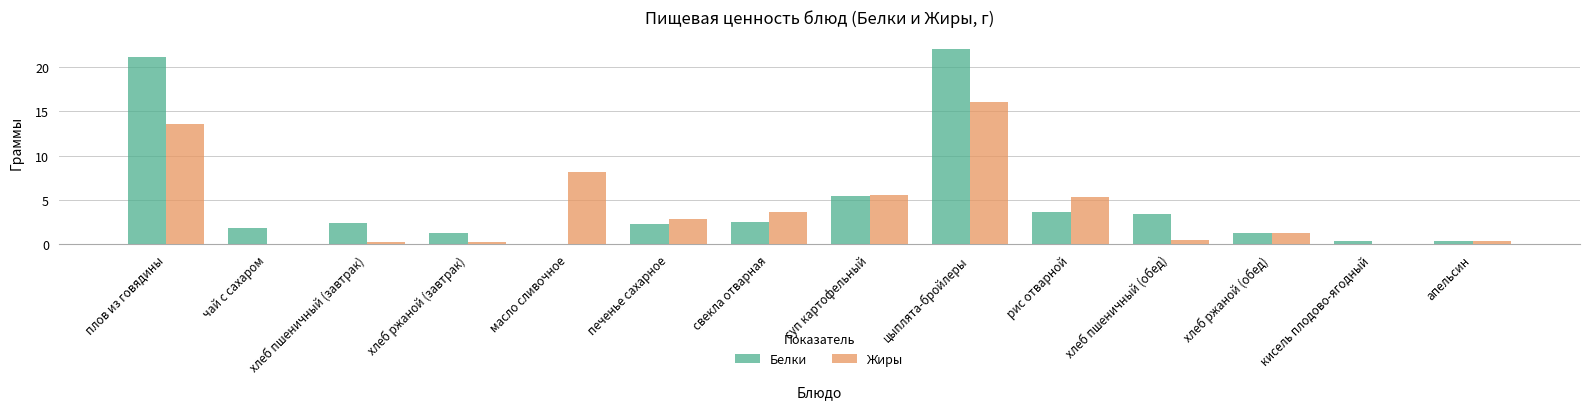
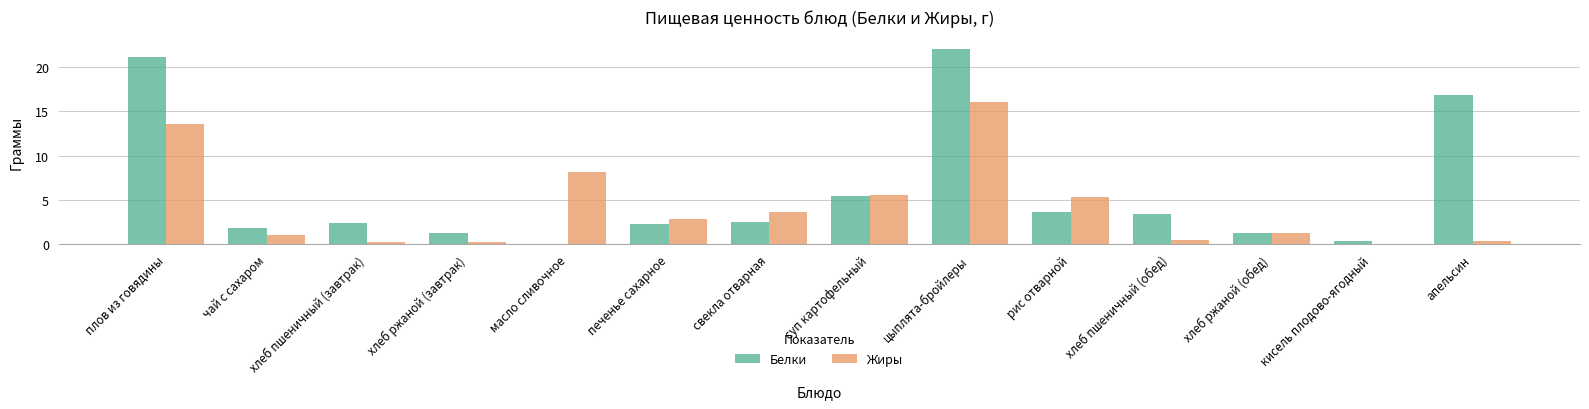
  {
    "Белки": {
      "плов из говядины": 21,
      "чай с сахаром": 2,
      "хлеб пшеничный (завтрак)": 2,
      "хлеб ржаной (завтрак)": 1,
      "печенье сахарное": 2,
      "свекла отварная": 3,
      "суп картофельный": 5,
      "цыплята-бройлеры": 22,
      "рис отварной": 4,
      "хлеб пшеничный (обед)": 3,
      "хлеб ржаной (обед)": 1,
      "кисель плодово-ягодный": 0,
-     "апельсин": 0
+     "апельсин": 17
    },
    "Жиры": {
      "плов из говядины": 14,
-     "чай с сахаром": 0,
+     "чай с сахаром": 1,
      "хлеб пшеничный (завтрак)": 0,
      "масло сливочное": 8,
      "печенье сахарное": 3,
      "свекла отварная": 4,
      "суп картофельный": 6,
      "цыплята-бройлеры": 16,
      "рис отварной": 5,
      "хлеб пшеничный (обед)": 1,
      "хлеб ржаной (обед)": 1,
      "кисель плодово-ягодный": 0,
      "апельсин": 0
    }
  }
